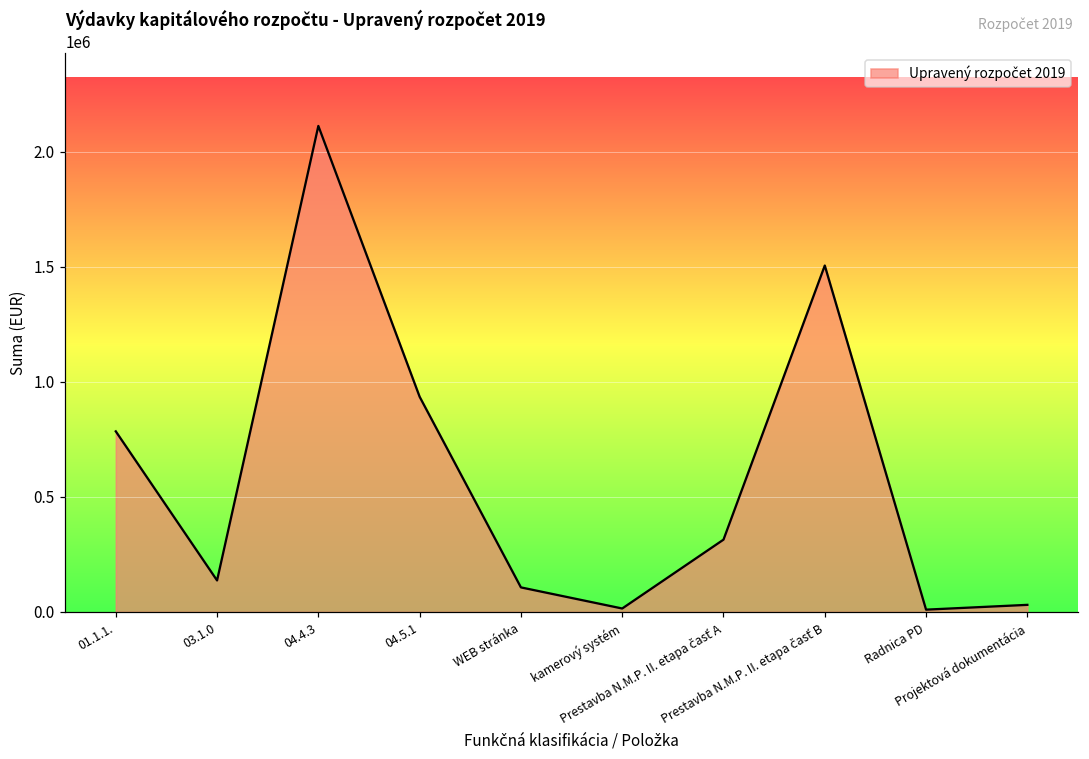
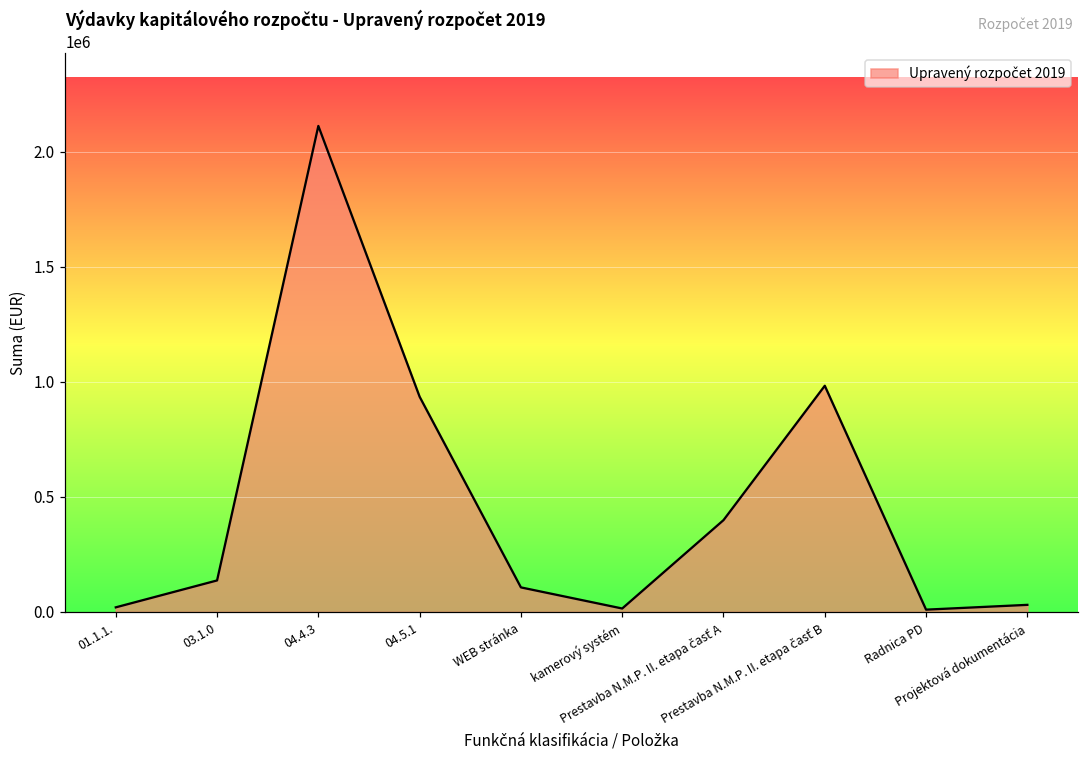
  {
-   "01.1.1.": 790000,
+   "01.1.1.": 20000,
    "03.1.0": 140000,
    "04.4.3": 2110000,
    "04.5.1": 940000,
    "WEB stránka": 110000,
    "kamerový systém": 20000,
-   "Prestavba N.M.P. II. etapa časť A": 310000,
-   "Prestavba N.M.P. II. etapa časť B": 1510000,
+   "Prestavba N.M.P. II. etapa časť A": 400000,
+   "Prestavba N.M.P. II. etapa časť B": 980000,
    "Radnica PD": 10000,
    "Projektová dokumentácia": 30000
  }
